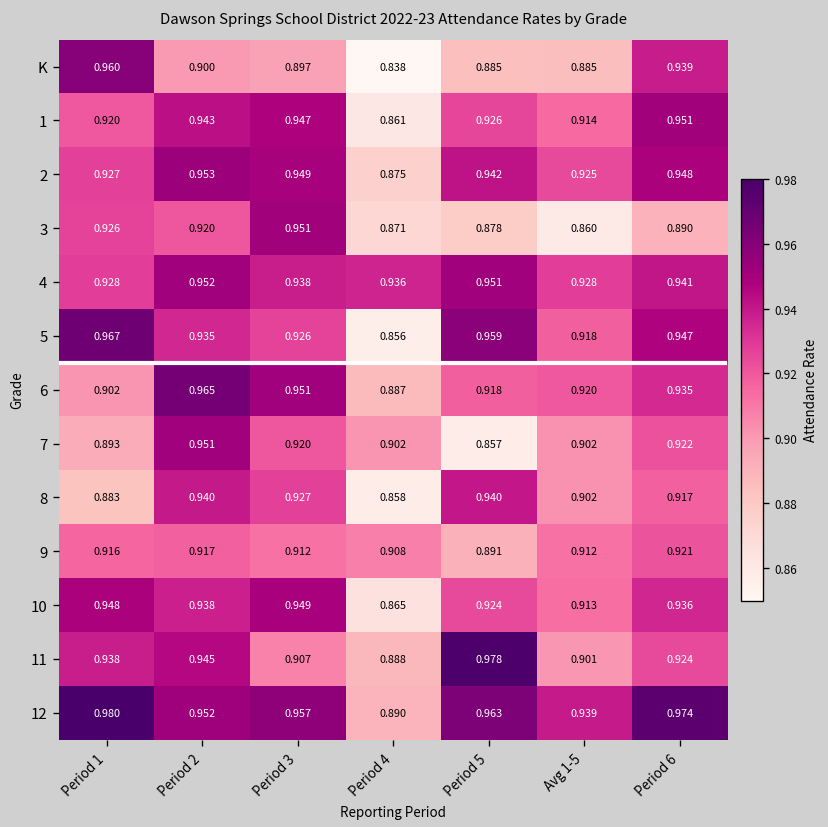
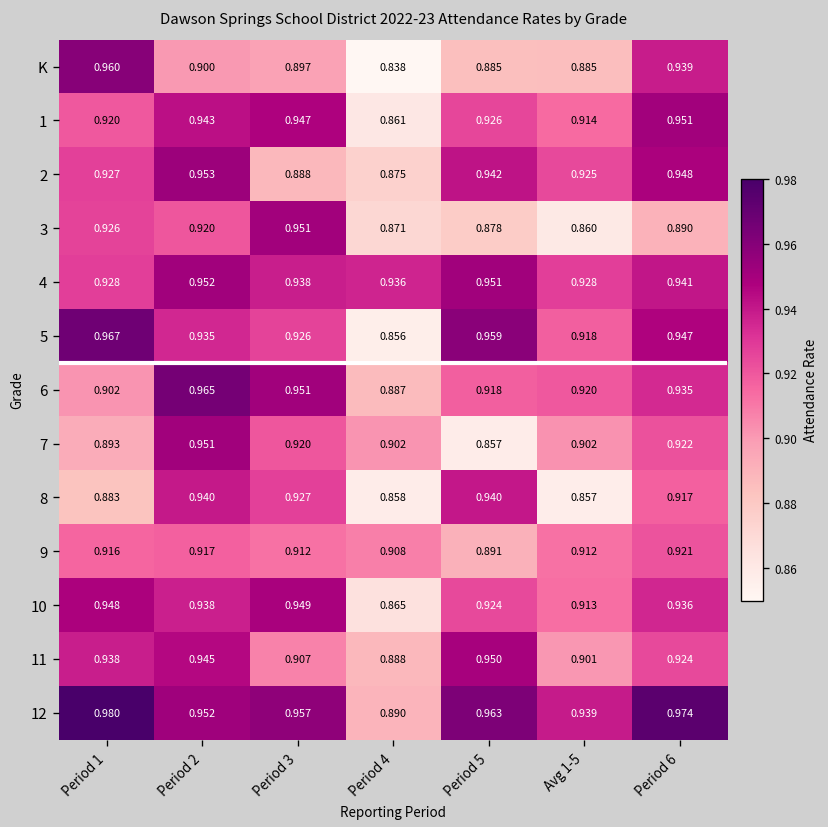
  {
    "K": {
      "Period 1": 0.960,
      "Period 2": 0.900,
      "Period 3": 0.897,
      "Period 4": 0.838,
      "Period 5": 0.885,
      "Avg 1-5": 0.885,
      "Period 6": 0.939
    },
    "1": {
      "Period 1": 0.920,
      "Period 2": 0.943,
      "Period 3": 0.947,
      "Period 4": 0.861,
      "Period 5": 0.926,
      "Avg 1-5": 0.914,
      "Period 6": 0.951
    },
    "2": {
      "Period 1": 0.927,
      "Period 2": 0.953,
-     "Period 3": 0.949,
+     "Period 3": 0.888,
      "Period 4": 0.875,
      "Period 5": 0.942,
      "Avg 1-5": 0.925,
      "Period 6": 0.948
    },
    "3": {
      "Period 1": 0.926,
      "Period 2": 0.920,
      "Period 3": 0.951,
      "Period 4": 0.871,
      "Period 5": 0.878,
      "Avg 1-5": 0.860,
      "Period 6": 0.890
    },
    "4": {
      "Period 1": 0.928,
      "Period 2": 0.952,
      "Period 3": 0.938,
      "Period 4": 0.936,
      "Period 5": 0.951,
      "Avg 1-5": 0.928,
      "Period 6": 0.941
    },
    "5": {
      "Period 1": 0.967,
      "Period 2": 0.935,
      "Period 3": 0.926,
      "Period 4": 0.856,
      "Period 5": 0.959,
      "Avg 1-5": 0.918,
      "Period 6": 0.947
    },
    "6": {
      "Period 1": 0.902,
      "Period 2": 0.965,
      "Period 3": 0.951,
      "Period 4": 0.887,
      "Period 5": 0.918,
      "Avg 1-5": 0.920,
      "Period 6": 0.935
    },
    "7": {
      "Period 1": 0.893,
      "Period 2": 0.951,
      "Period 3": 0.920,
      "Period 4": 0.902,
      "Period 5": 0.857,
      "Avg 1-5": 0.902,
      "Period 6": 0.922
    },
    "8": {
      "Period 1": 0.883,
      "Period 2": 0.940,
      "Period 3": 0.927,
      "Period 4": 0.858,
      "Period 5": 0.940,
-     "Avg 1-5": 0.902,
+     "Avg 1-5": 0.857,
      "Period 6": 0.917
    },
    "9": {
      "Period 1": 0.916,
      "Period 2": 0.917,
      "Period 3": 0.912,
      "Period 4": 0.908,
      "Period 5": 0.891,
      "Avg 1-5": 0.912,
      "Period 6": 0.921
    },
    "10": {
      "Period 1": 0.948,
      "Period 2": 0.938,
      "Period 3": 0.949,
      "Period 4": 0.865,
      "Period 5": 0.924,
      "Avg 1-5": 0.913,
      "Period 6": 0.936
    },
    "11": {
      "Period 1": 0.938,
      "Period 2": 0.945,
      "Period 3": 0.907,
      "Period 4": 0.888,
-     "Period 5": 0.978,
+     "Period 5": 0.950,
      "Avg 1-5": 0.901,
      "Period 6": 0.924
    },
    "12": {
      "Period 1": 0.980,
      "Period 2": 0.952,
      "Period 3": 0.957,
      "Period 4": 0.890,
      "Period 5": 0.963,
      "Avg 1-5": 0.939,
      "Period 6": 0.974
    }
  }
